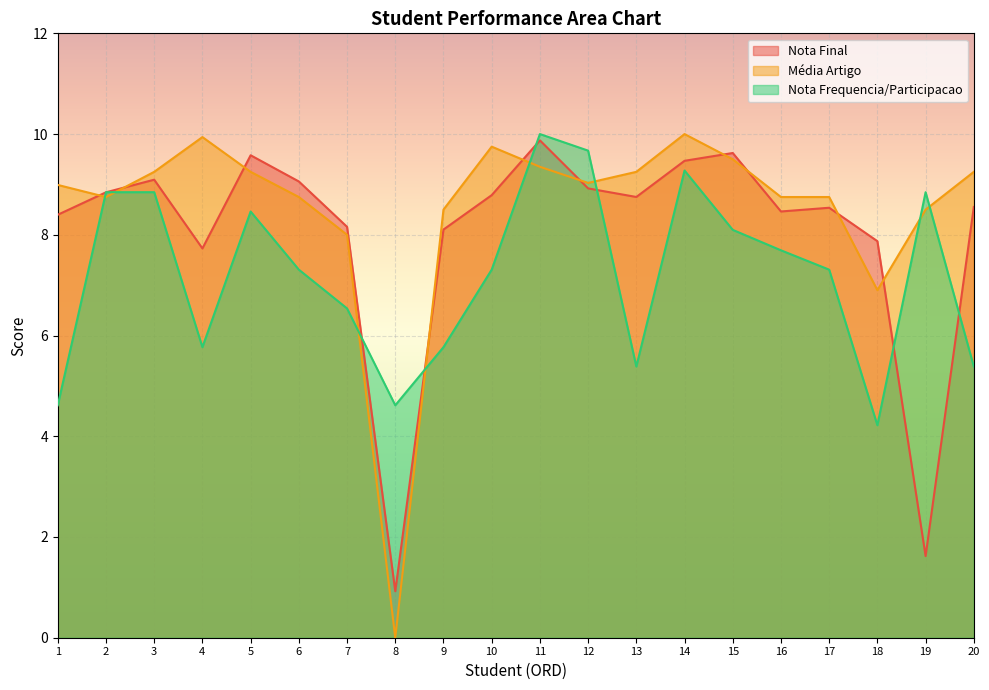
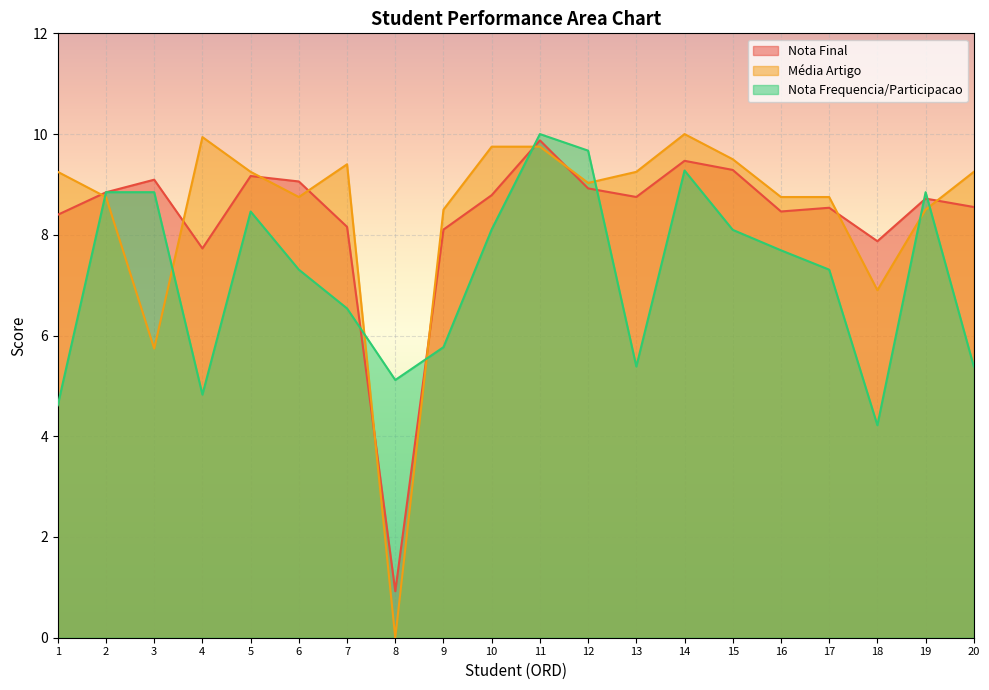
  {
    "Nota Final": {
      "1": 8.4,
      "3": 9.1,
      "4": 7.7,
-     "5": 9.6,
+     "5": 9.2,
      "6": 9.1,
      "7": 8.2,
      "8": 0.9,
      "9": 8.1,
      "10": 8.8,
      "11": 9.9,
      "12": 8.9,
      "13": 8.8,
      "14": 9.5,
-     "15": 9.6,
+     "15": 9.3,
      "16": 8.5,
      "17": 8.5,
      "18": 7.9,
-     "19": 1.6,
+     "19": 8.7,
      "20": 8.6
    },
    "Média Artigo": {
-     "1": 9.0,
+     "1": 9.3,
      "2": 8.8,
-     "3": 9.3,
+     "3": 5.7,
      "4": 9.9,
      "5": 9.3,
      "6": 8.8,
-     "7": 8.0,
+     "7": 9.4,
      "8": 0.0,
      "9": 8.5,
      "10": 9.8,
-     "11": 9.4,
+     "11": 9.8,
      "12": 9.0,
      "13": 9.3,
      "14": 10.0,
      "15": 9.5,
      "16": 8.8,
      "17": 8.8,
      "18": 6.9,
      "19": 8.5,
      "20": 9.3
    },
    "Nota Frequencia/Participacao": {
      "1": 4.6,
      "3": 8.8,
-     "4": 5.8,
+     "4": 4.8,
      "5": 8.5,
      "6": 7.3,
      "7": 6.5,
-     "8": 4.6,
+     "8": 5.1,
      "9": 5.8,
-     "10": 7.3,
+     "10": 8.1,
      "11": 10.0,
      "12": 9.7,
      "13": 5.4,
      "14": 9.3,
      "15": 8.1,
      "16": 7.7,
      "17": 7.3,
      "18": 4.2,
      "19": 8.8,
      "20": 5.4
    }
  }
